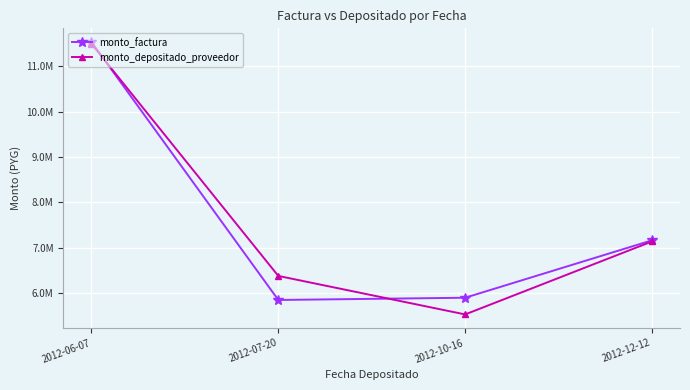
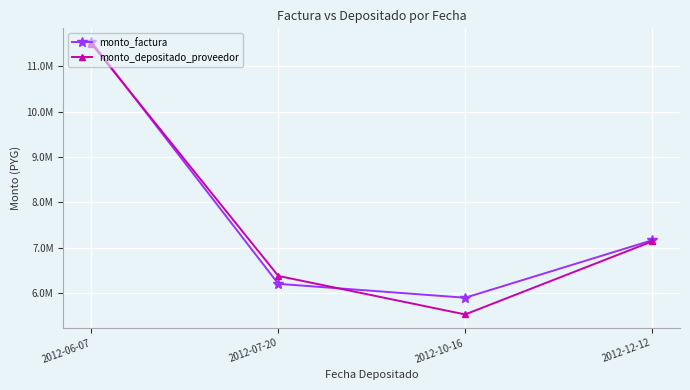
  {
    "monto_factura": {
-     "2012-07-20": 5800000,
+     "2012-07-20": 6200000,
      "2012-10-16": 5900000
    },
    "monto_depositado_proveedor": {
      "2012-07-20": 6400000,
      "2012-10-16": 5500000
    }
  }
